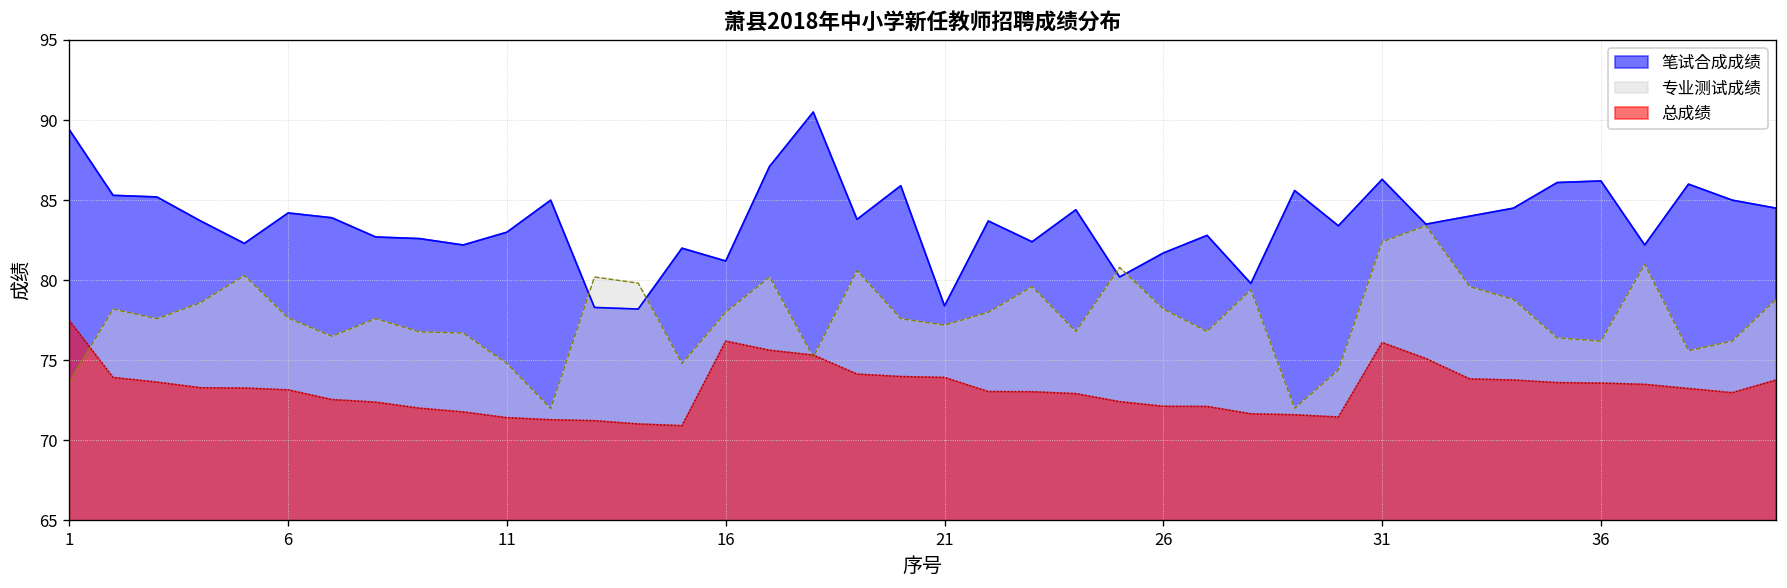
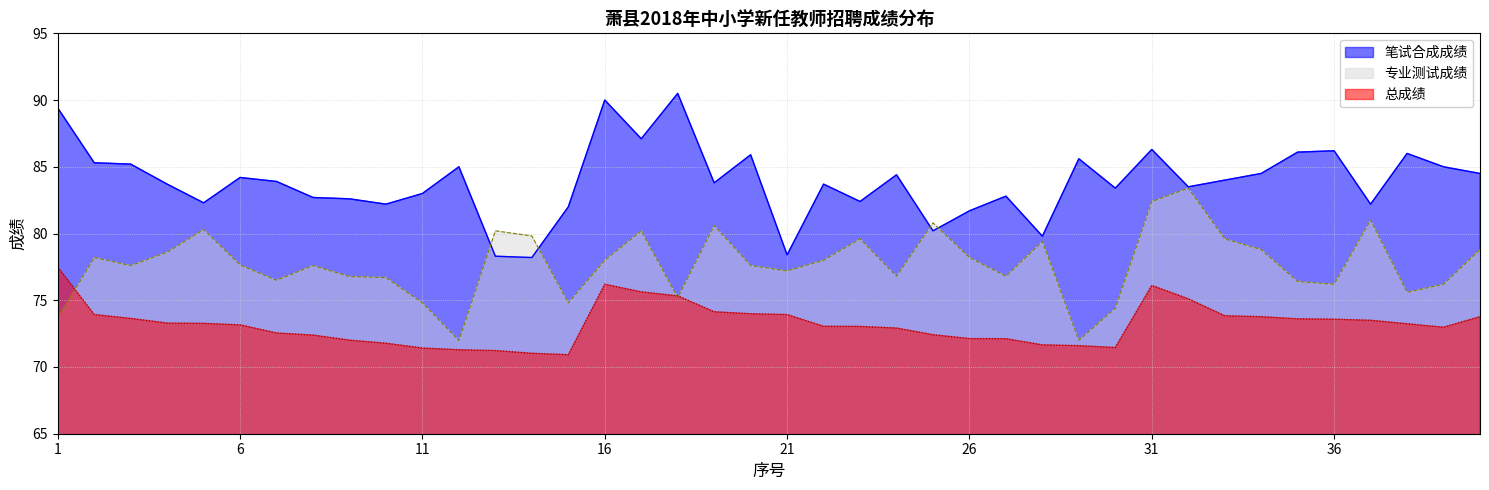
  {
    "笔试合成成绩": {
      "1": 89.4,
      "6": 84.2,
      "11": 83.0,
-     "16": 81.2,
+     "16": 90.0,
      "21": 78.4,
      "26": 81.7,
      "31": 86.3,
      "36": 86.2
    },
    "专业测试成绩": {
      "1": 73.7,
      "6": 77.6,
      "11": 74.8,
      "16": 78.0,
      "21": 77.2,
      "26": 78.2,
      "31": 82.4,
      "36": 76.2
    },
    "总成绩": {
      "1": 77.5,
      "6": 73.2,
      "11": 71.4,
      "16": 76.2,
      "21": 73.9,
      "26": 72.1,
      "31": 76.1,
      "36": 73.6
    }
  }
